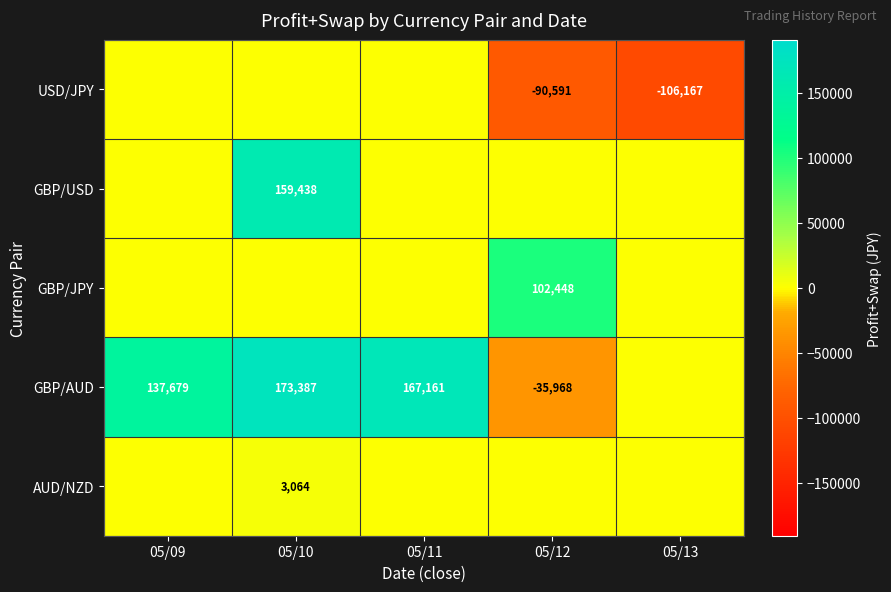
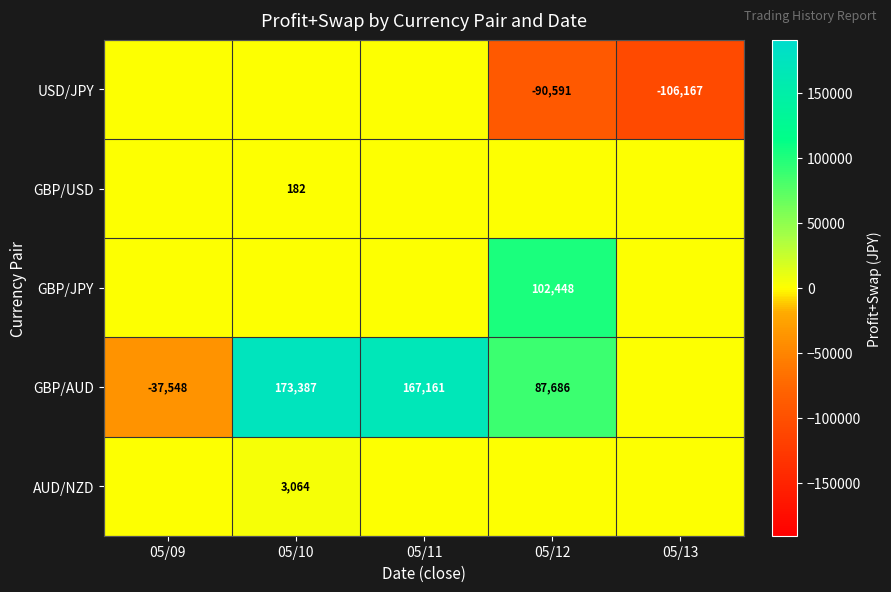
  {
    "USD/JPY": {
      "05/12": "-90,591",
      "05/13": "-106,167"
    },
    "GBP/USD": {
-     "05/10": "159,438"
+     "05/10": "182"
    },
    "GBP/JPY": {
      "05/12": "102,448"
    },
    "GBP/AUD": {
-     "05/09": "137,679",
+     "05/09": "-37,548",
      "05/10": "173,387",
      "05/11": "167,161",
-     "05/12": "-35,968"
+     "05/12": "87,686"
    },
    "AUD/NZD": {
      "05/10": "3,064"
    }
  }
